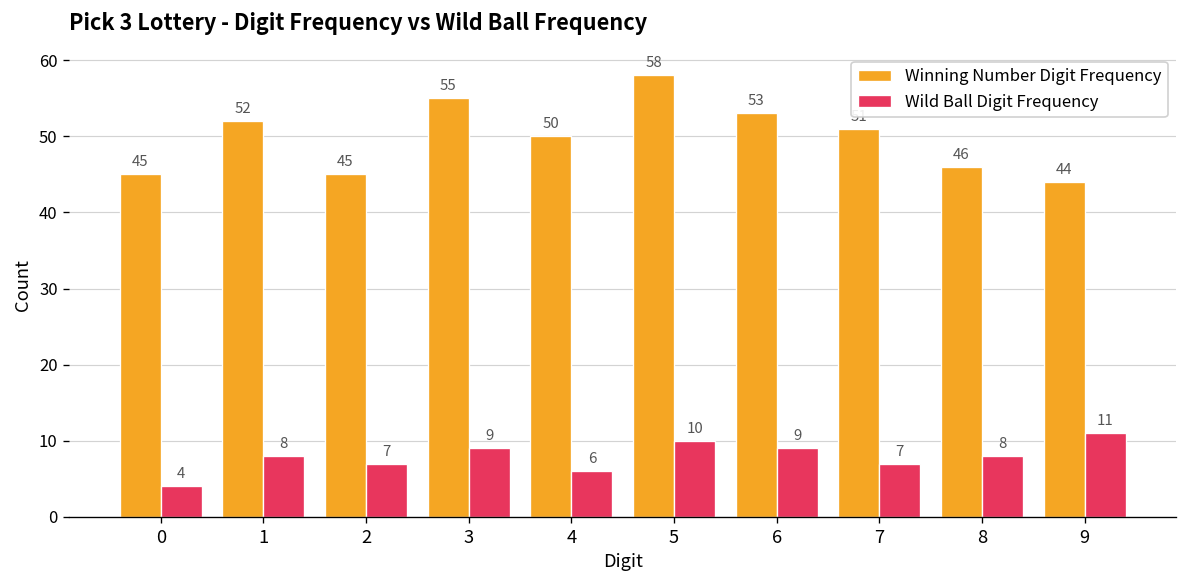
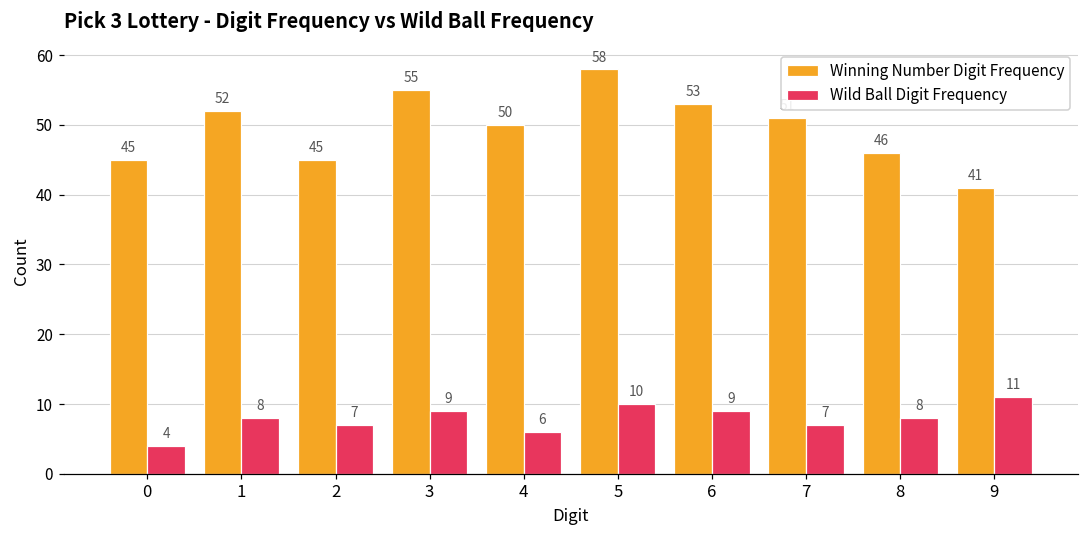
  {
    "Winning Number Digit Frequency": {
      "0": 45,
      "1": 52,
      "2": 45,
      "3": 55,
      "4": 50,
      "5": 58,
      "6": 53,
      "8": 46,
-     "9": 44
+     "9": 41
    },
    "Wild Ball Digit Frequency": {
      "0": 4,
      "1": 8,
      "2": 7,
      "3": 9,
      "4": 6,
      "5": 10,
      "6": 9,
      "7": 7,
      "8": 8,
      "9": 11
    }
  }
